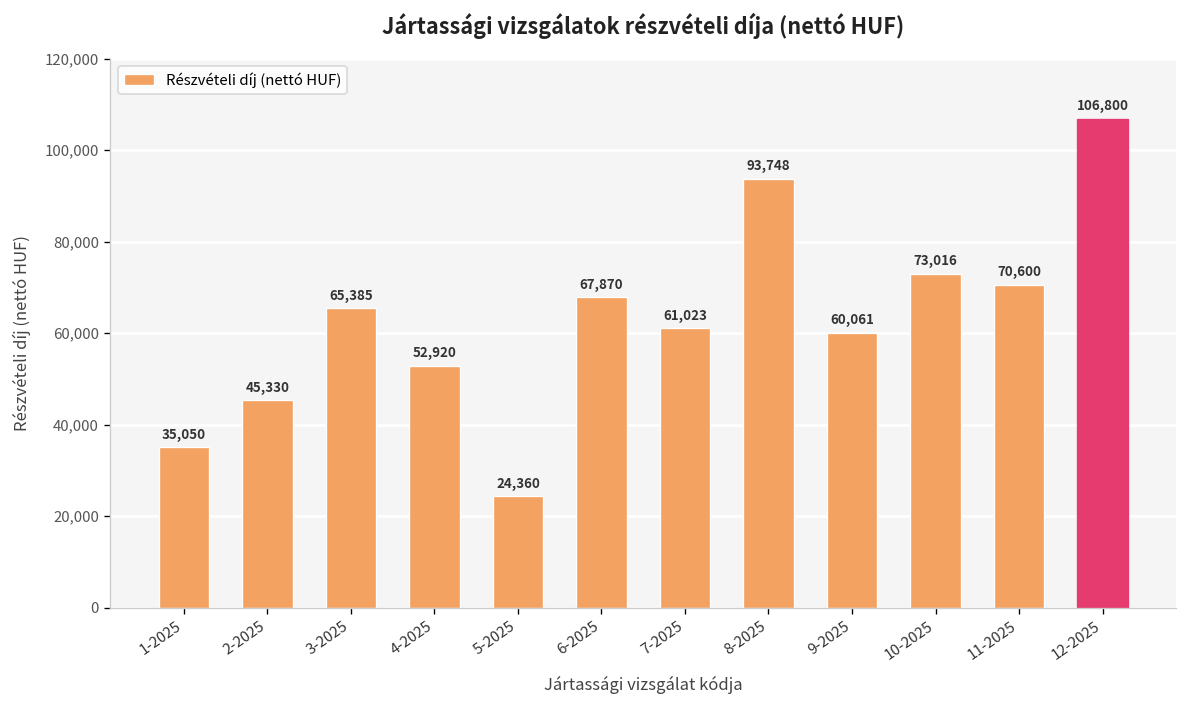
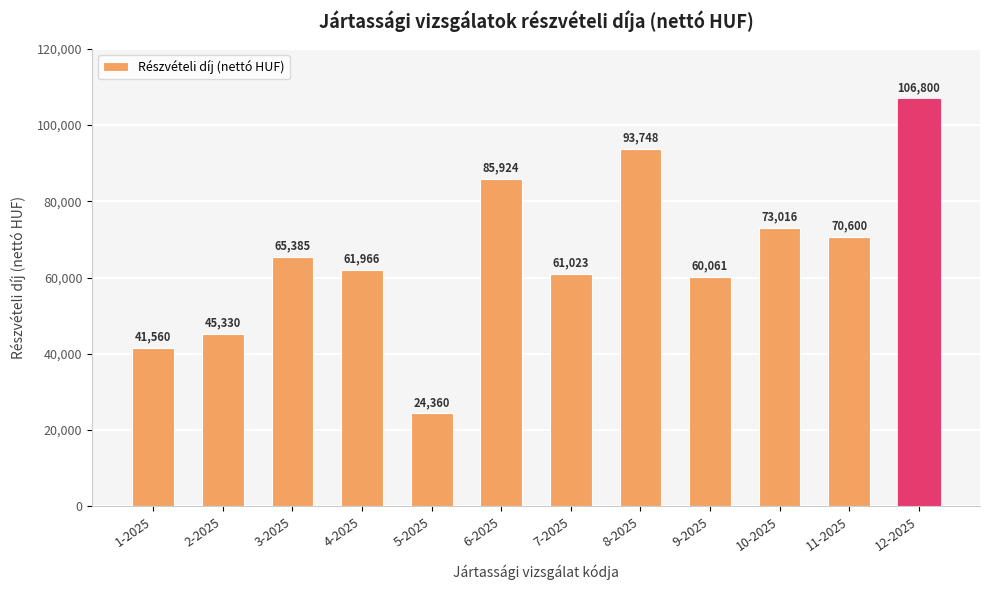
  {
-   "1-2025": "35,050",
+   "1-2025": "41,560",
    "2-2025": "45,330",
    "3-2025": "65,385",
-   "4-2025": "52,920",
+   "4-2025": "61,966",
    "5-2025": "24,360",
-   "6-2025": "67,870",
+   "6-2025": "85,924",
    "7-2025": "61,023",
    "8-2025": "93,748",
    "9-2025": "60,061",
    "10-2025": "73,016",
    "11-2025": "70,600",
    "12-2025": "106,800"
  }
